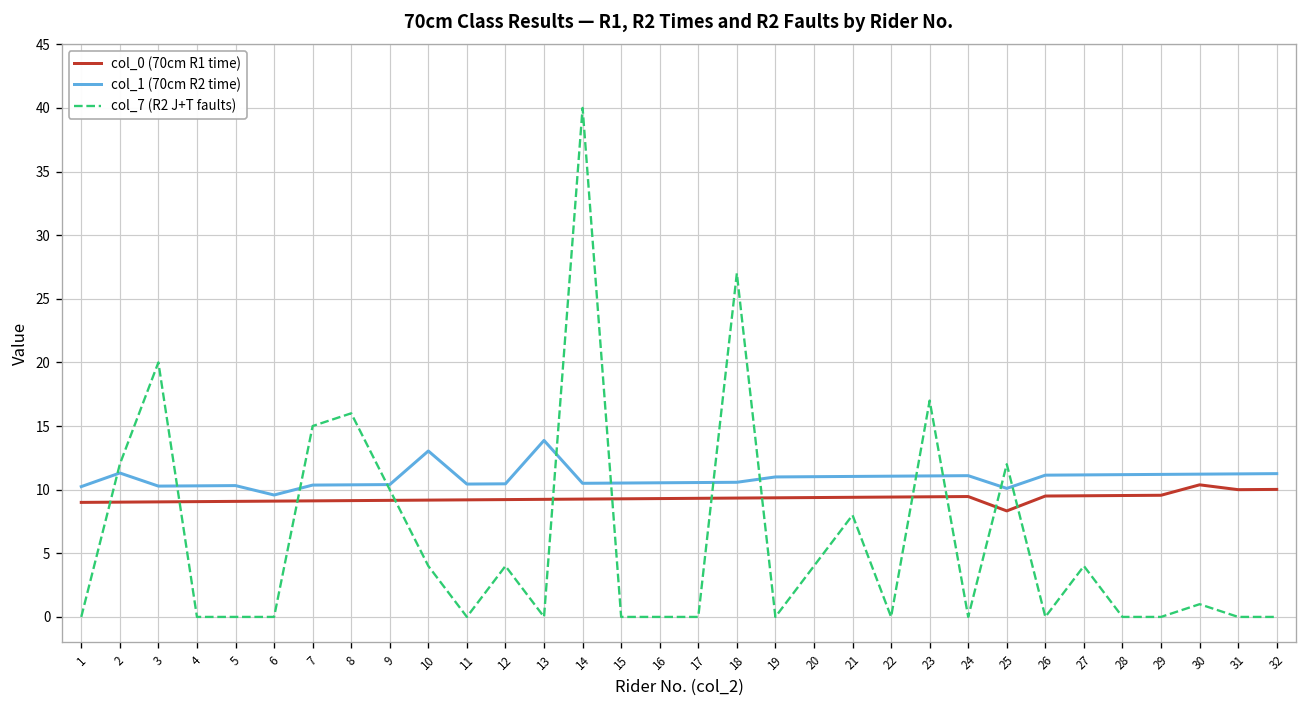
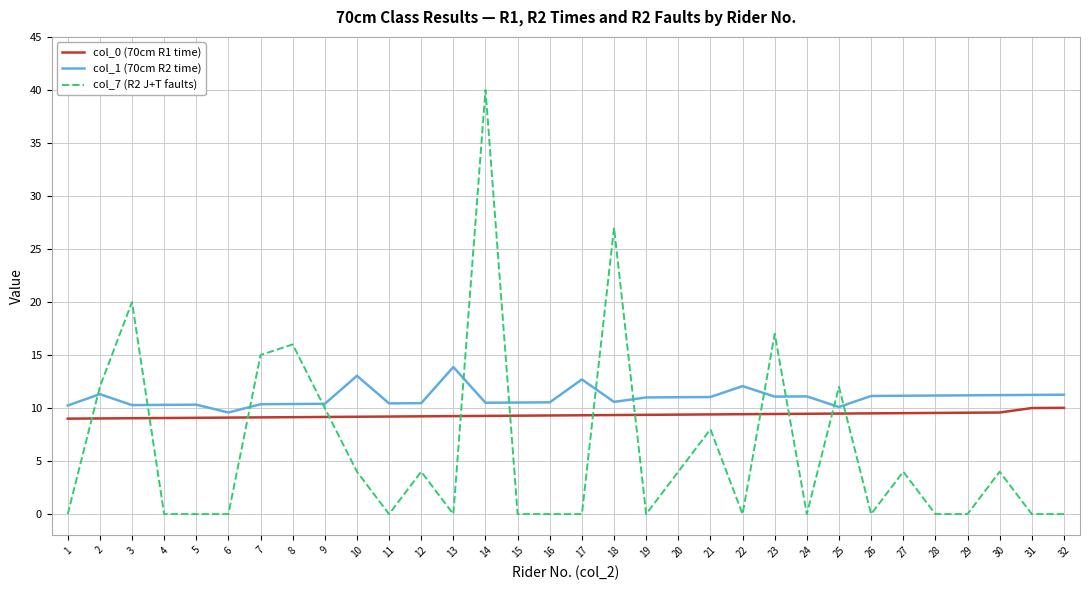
  {
    "col_0 (70cm R1 time)": {
      "1": 9.0,
      "2": 9.0,
      "3": 9.0,
      "4": 9.1,
      "5": 9.1,
      "6": 9.1,
      "7": 9.1,
      "8": 9.1,
      "9": 9.2,
      "10": 9.2,
      "11": 9.2,
      "12": 9.2,
      "13": 9.2,
      "14": 9.3,
      "15": 9.3,
      "16": 9.3,
      "17": 9.3,
      "18": 9.3,
      "19": 9.4,
      "20": 9.4,
      "21": 9.4,
      "22": 9.4,
      "23": 9.4,
      "24": 9.5,
-     "25": 8.3,
+     "25": 9.5,
      "26": 9.5,
      "27": 9.5,
      "28": 9.5,
      "29": 9.6,
-     "30": 10.4,
+     "30": 9.6,
      "31": 10.0,
      "32": 10.0
    },
    "col_1 (70cm R2 time)": {
      "1": 10.2,
      "2": 11.3,
      "3": 10.3,
      "4": 10.3,
      "5": 10.3,
      "6": 9.6,
      "7": 10.4,
      "8": 10.4,
      "9": 10.4,
      "10": 13.0,
      "11": 10.4,
      "12": 10.5,
      "13": 13.9,
      "14": 10.5,
      "15": 10.5,
      "16": 10.5,
-     "17": 10.6,
+     "17": 12.7,
      "18": 10.6,
      "19": 11.0,
      "20": 11.0,
      "21": 11.0,
-     "22": 11.1,
+     "22": 12.1,
      "23": 11.1,
      "24": 11.1,
      "25": 10.1,
      "26": 11.1,
      "27": 11.2,
      "28": 11.2,
      "29": 11.2,
      "30": 11.2,
      "31": 11.2,
      "32": 11.3
    },
    "col_7 (R2 J+T faults)": {
      "1": 0,
      "2": 12,
      "3": 20,
      "4": 0,
      "5": 0,
      "6": 0,
      "7": 15,
      "8": 16,
      "9": 10,
      "10": 4,
      "11": 0,
      "12": 4,
      "13": 0,
      "14": 40,
      "15": 0,
      "16": 0,
      "17": 0,
      "18": 27,
      "19": 0,
      "20": 4,
      "21": 8,
      "22": 0,
      "23": 17,
      "24": 0,
      "25": 12,
      "26": 0,
      "27": 4,
      "28": 0,
      "29": 0,
-     "30": 1,
+     "30": 4,
      "31": 0,
      "32": 0
    }
  }
